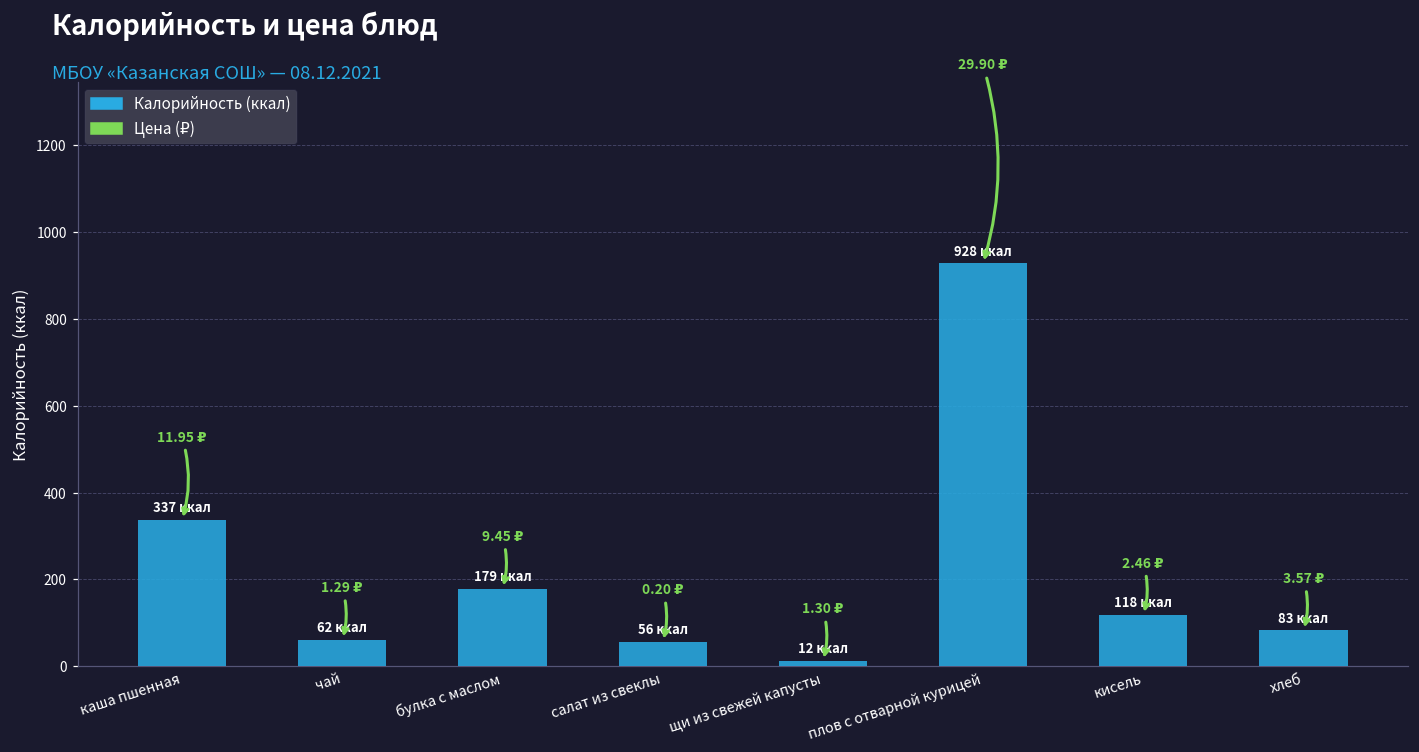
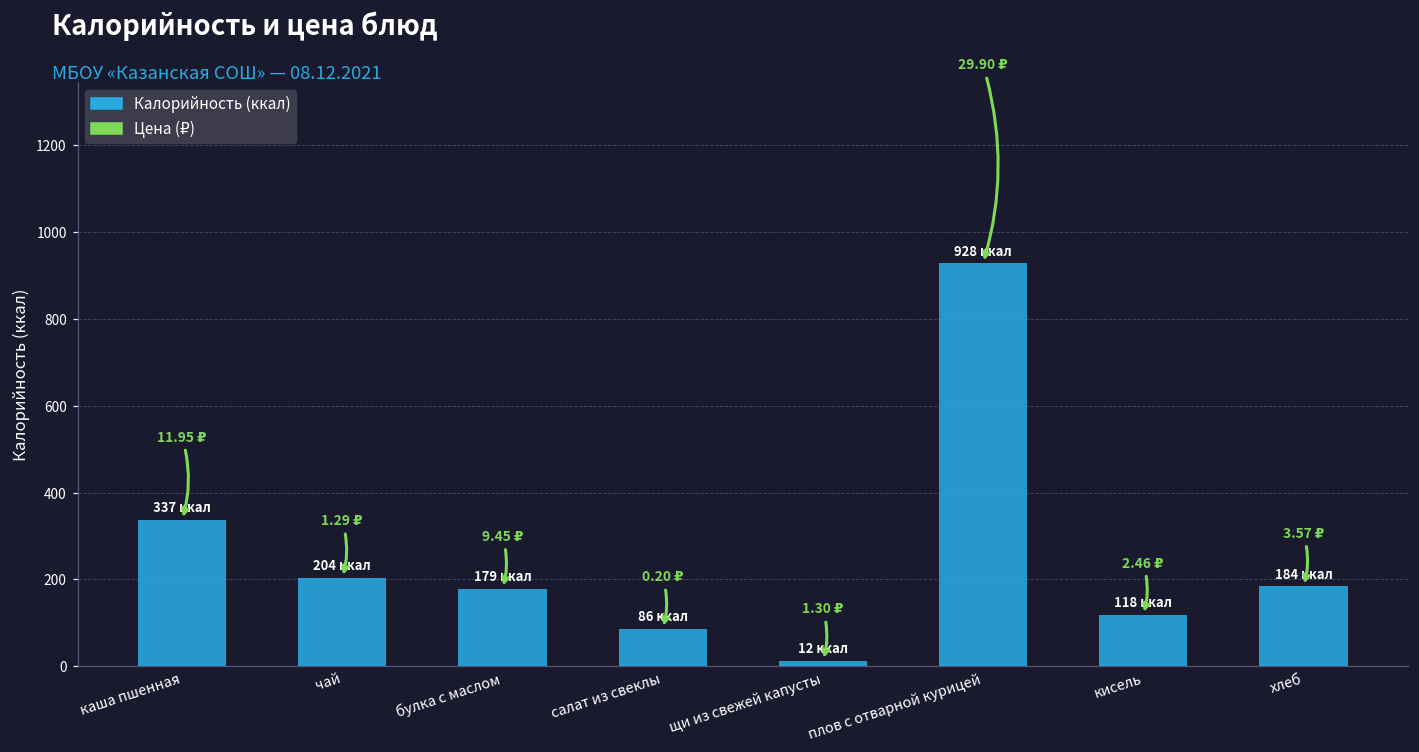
  {
-   "чай": 62,
-   "салат из свеклы": 56,
-   "хлеб": 83
+   "чай": 204,
+   "салат из свеклы": 86,
+   "хлеб": 184
  }
